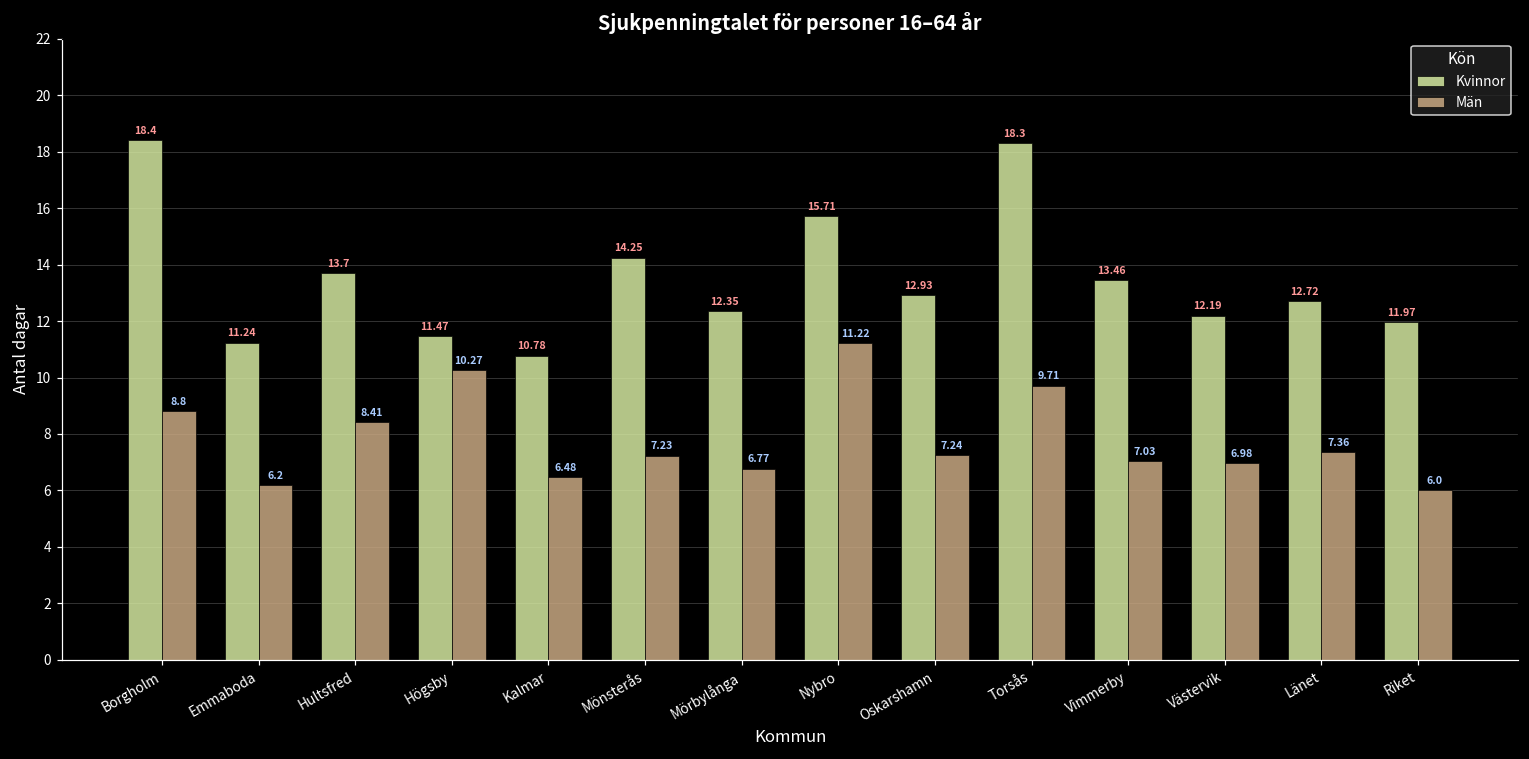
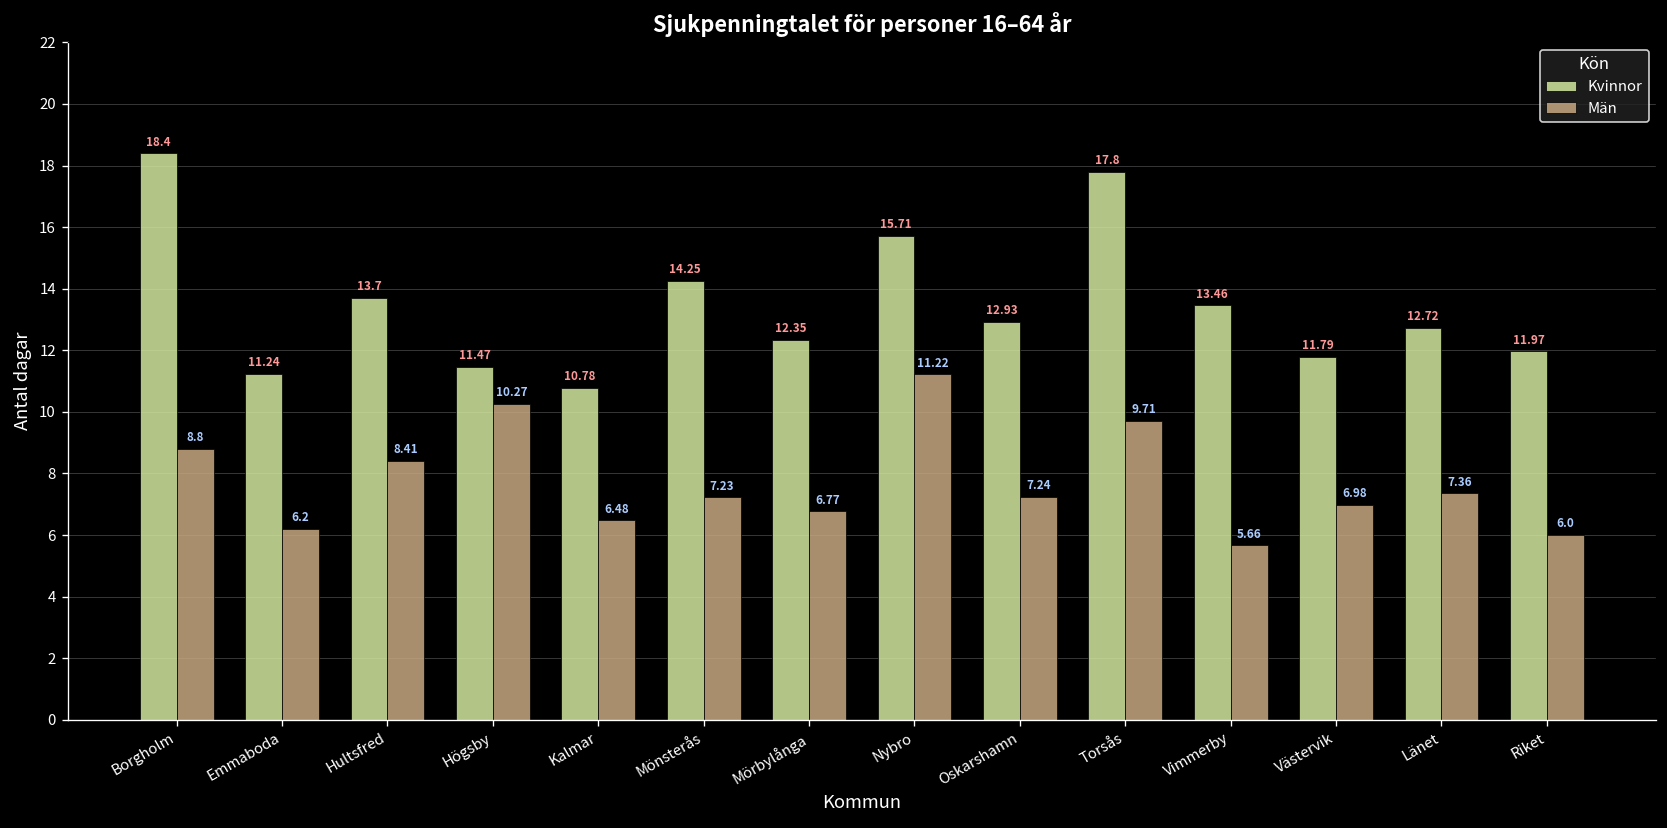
  {
    "Kvinnor": {
      "Borgholm": 18.4,
      "Emmaboda": 11.24,
      "Hultsfred": 13.7,
      "Högsby": 11.47,
      "Kalmar": 10.78,
      "Mönsterås": 14.25,
      "Mörbylånga": 12.35,
      "Nybro": 15.71,
      "Oskarshamn": 12.93,
-     "Torsås": 18.3,
+     "Torsås": 17.8,
      "Vimmerby": 13.46,
-     "Västervik": 12.19,
+     "Västervik": 11.79,
      "Länet": 12.72,
      "Riket": 11.97
    },
    "Män": {
      "Borgholm": 8.8,
      "Emmaboda": 6.2,
      "Hultsfred": 8.41,
      "Högsby": 10.27,
      "Kalmar": 6.48,
      "Mönsterås": 7.23,
      "Mörbylånga": 6.77,
      "Nybro": 11.22,
      "Oskarshamn": 7.24,
      "Torsås": 9.71,
-     "Vimmerby": 7.03,
+     "Vimmerby": 5.66,
      "Västervik": 6.98,
      "Länet": 7.36,
      "Riket": 6.0
    }
  }
